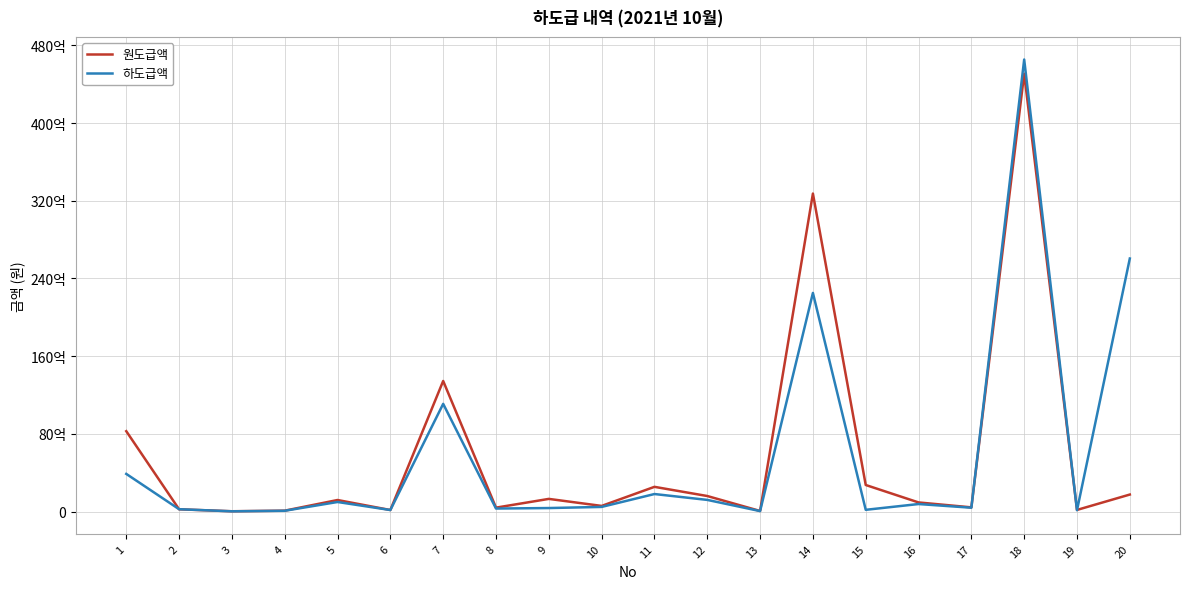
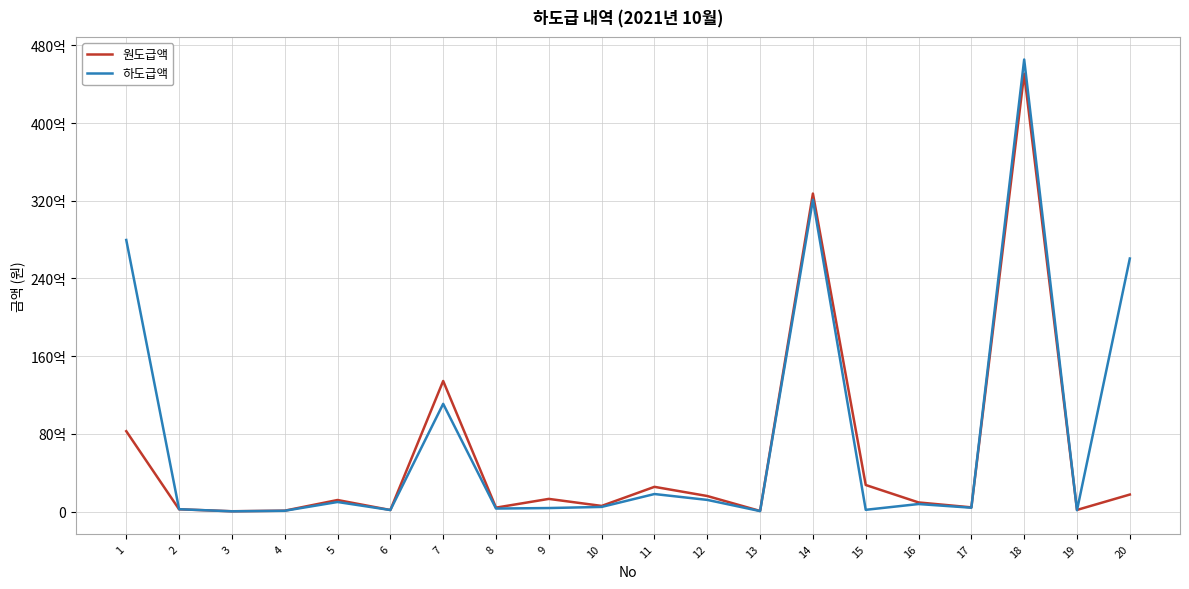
  {
    "원도급액": {
      "1": "80억",
      "7": "130억",
      "9": "10억",
      "11": "30억",
      "12": "20억",
      "14": "330억",
      "15": "30억",
      "18": "450억",
      "20": "20억"
    },
    "하도급액": {
-     "1": "40억",
+     "1": "280억",
      "7": "110억",
      "9": "0억",
      "11": "20억",
      "12": "10억",
-     "14": "230억",
+     "14": "320억",
      "15": "0억",
      "18": "470억",
      "20": "260억"
    }
  }
